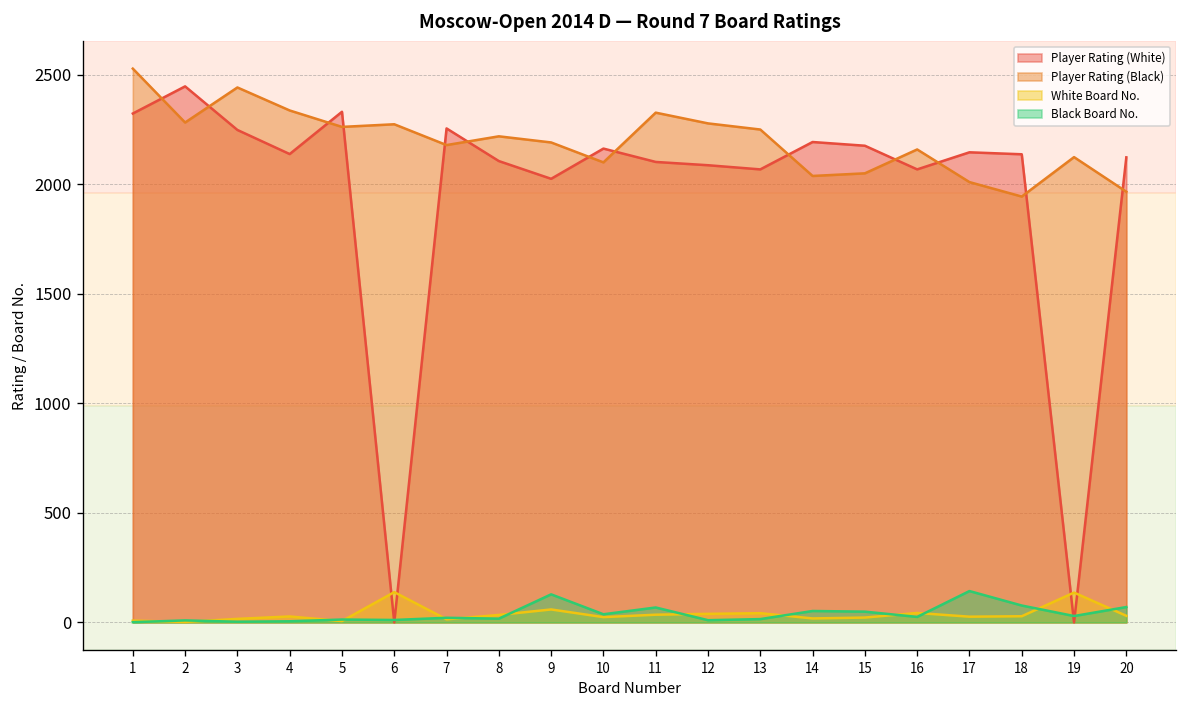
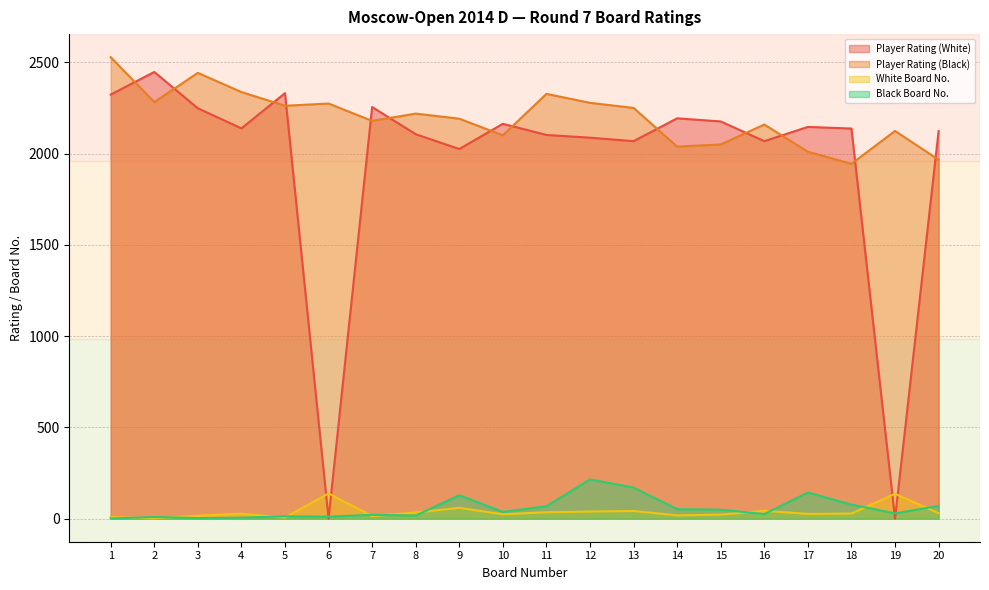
  {
    "Black Board No.": {
      "4": 10,
      "8": 20,
      "9": 130,
      "11": 70,
-     "12": 10,
-     "13": 20,
+     "12": 220,
+     "13": 170,
      "14": 50,
      "15": 50,
      "16": 30,
      "17": 140,
      "18": 80,
      "19": 30,
      "20": 70
    }
  }
